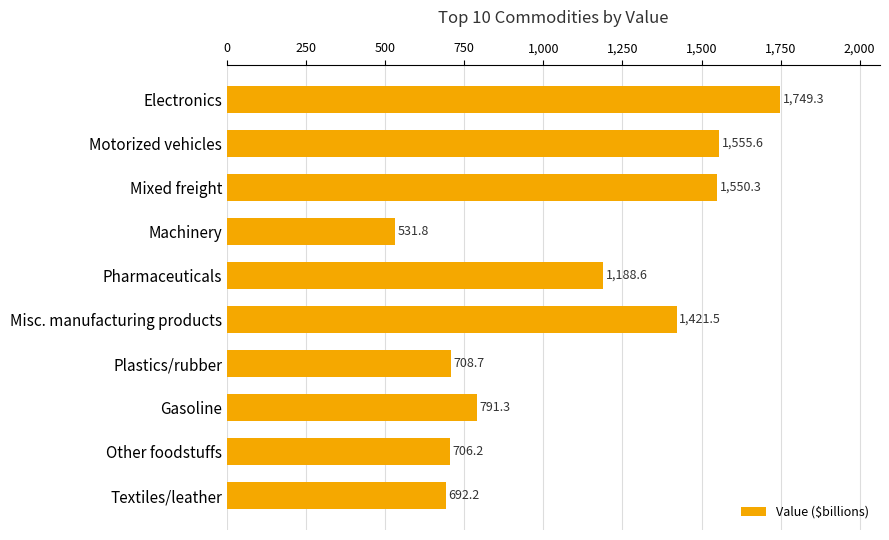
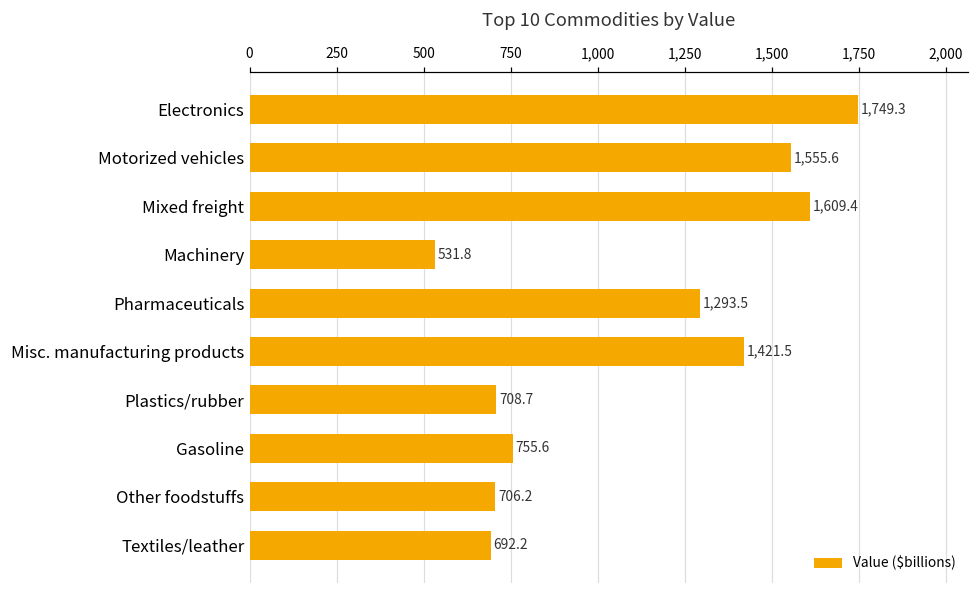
  {
    "Electronics": "1,749.3",
    "Motorized vehicles": "1,555.6",
-   "Mixed freight": "1,550.3",
+   "Mixed freight": "1,609.4",
    "Machinery": "531.8",
-   "Pharmaceuticals": "1,188.6",
+   "Pharmaceuticals": "1,293.5",
    "Misc. manufacturing products": "1,421.5",
    "Plastics/rubber": "708.7",
-   "Gasoline": "791.3",
+   "Gasoline": "755.6",
    "Other foodstuffs": "706.2",
    "Textiles/leather": "692.2"
  }
